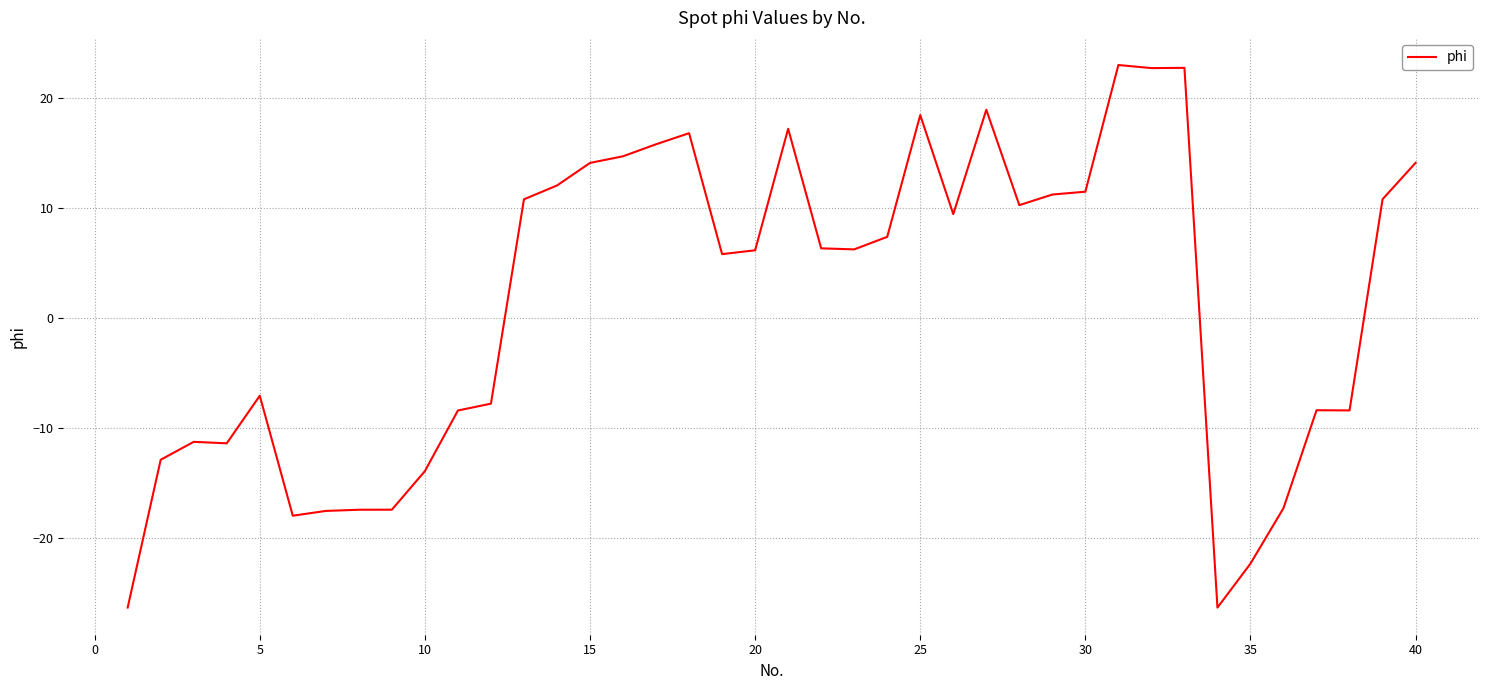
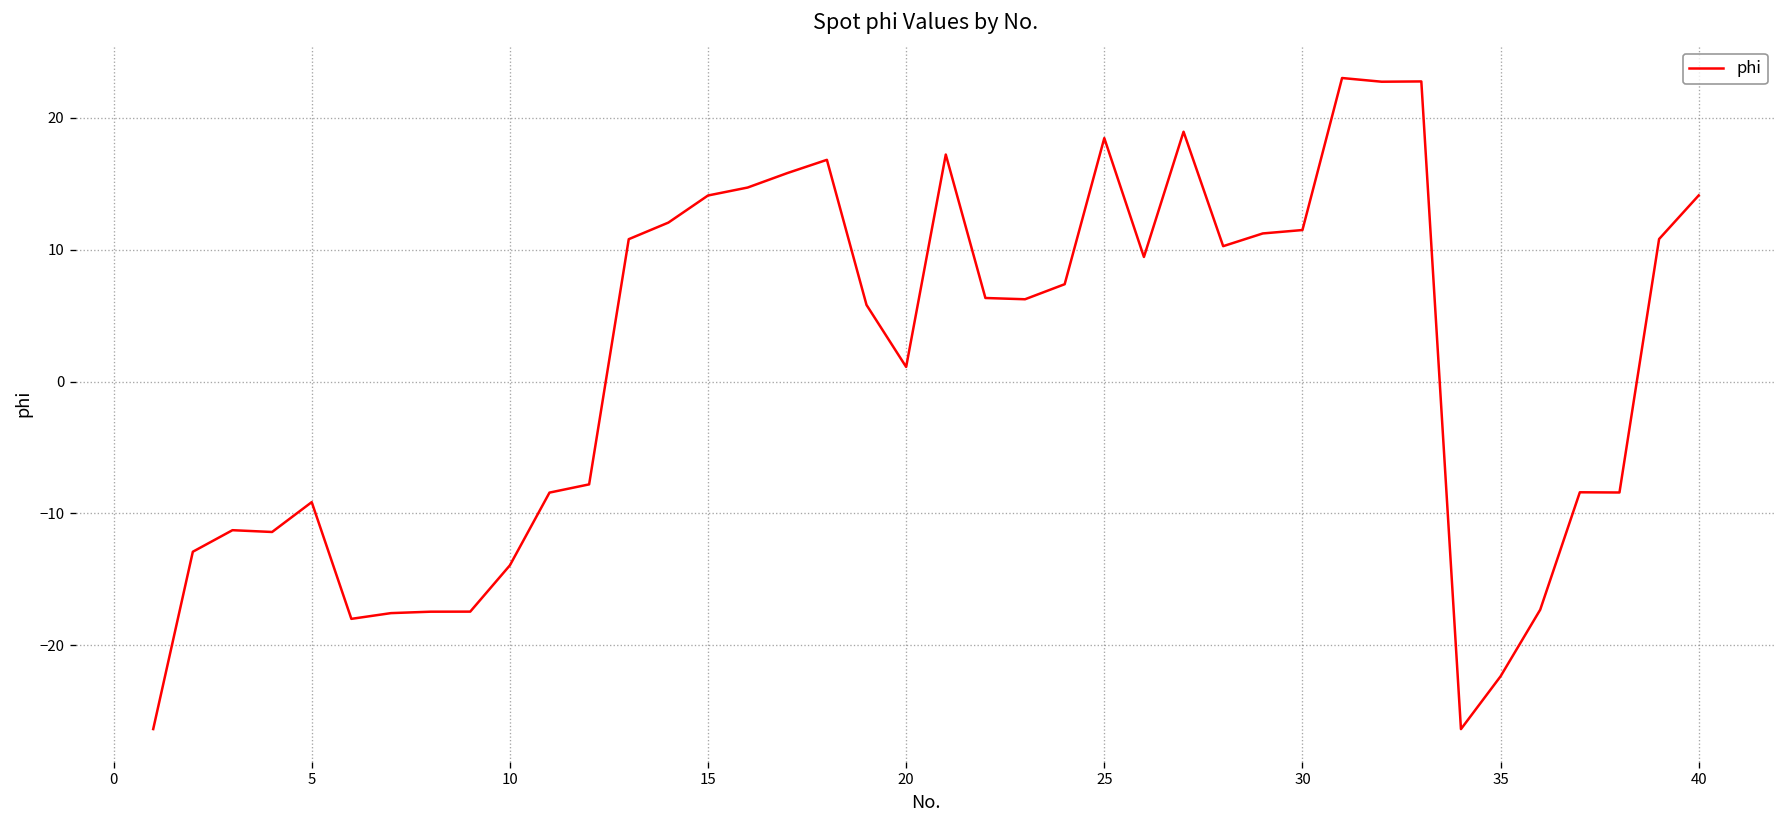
  {
-   "5": -7.1,
+   "5": -9.1,
    "10": -13.9,
    "15": 14.1,
-   "20": 6.2,
+   "20": 1.1,
    "25": 18.4,
    "30": 11.5,
    "35": -22.3,
    "40": 14.1
  }
